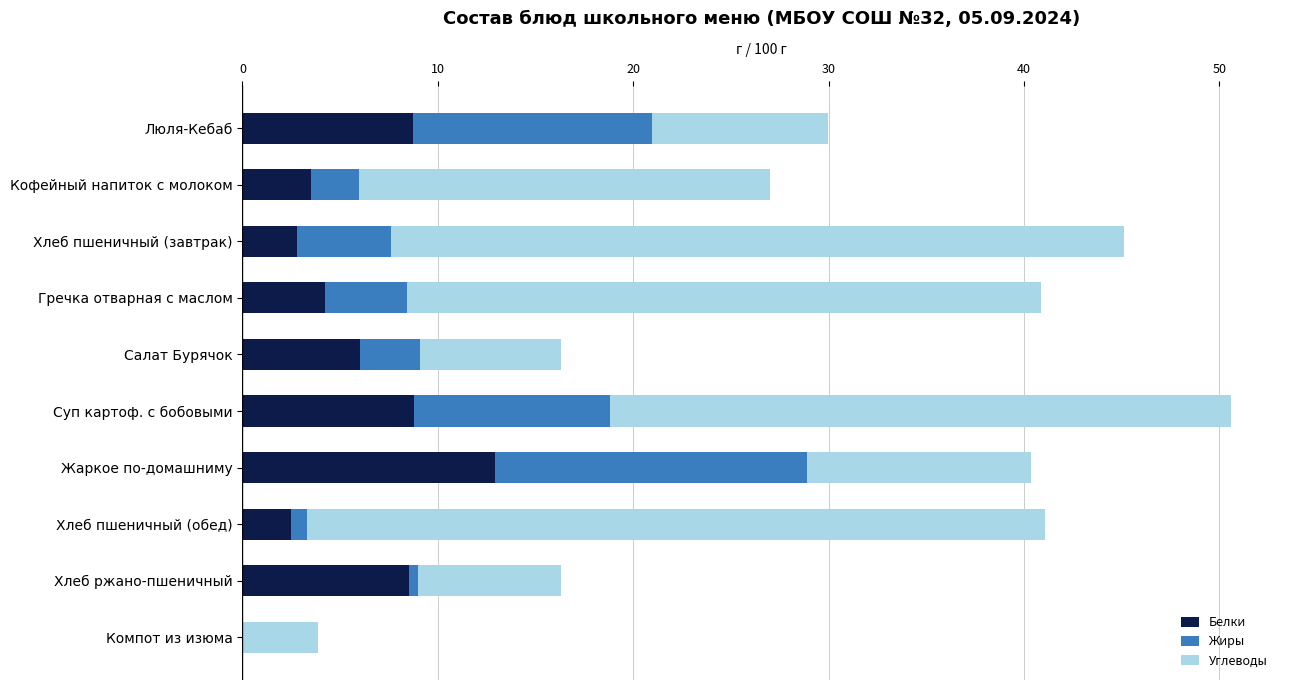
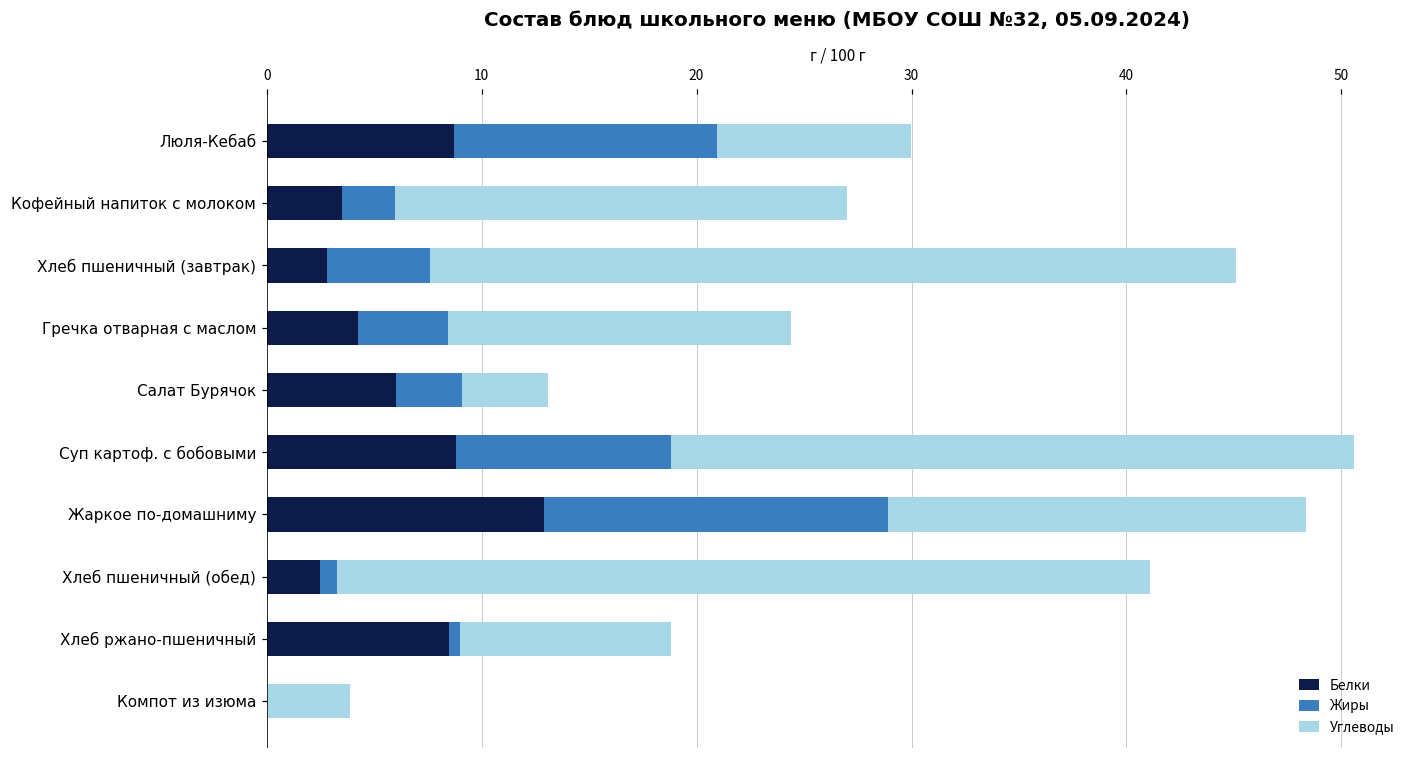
  {
    "Белки": {
      "Люля-Кебаб": 8.7,
      "Кофейный напиток с молоком": 3.5,
      "Хлеб пшеничный (завтрак)": 2.8,
      "Гречка отварная с маслом": 4.2,
      "Салат Бурячок": 6.0,
      "Суп картоф. с бобовыми": 8.8,
      "Жаркое по-домашниму": 12.9,
      "Хлеб пшеничный (обед)": 2.5,
      "Хлеб ржано-пшеничный": 8.5,
      "Компот из изюма": 0.0
    },
    "Жиры": {
      "Люля-Кебаб": 12.2,
      "Кофейный напиток с молоком": 2.5,
      "Хлеб пшеничный (завтрак)": 4.8,
      "Гречка отварная с маслом": 4.2,
      "Салат Бурячок": 3.1,
      "Суп картоф. с бобовыми": 10.0,
      "Жаркое по-домашниму": 16.0,
      "Хлеб пшеничный (обед)": 0.8,
      "Хлеб ржано-пшеничный": 0.5,
      "Компот из изюма": 0.0
    },
    "Углеводы": {
      "Люля-Кебаб": 9.0,
      "Кофейный напиток с молоком": 21.0,
      "Хлеб пшеничный (завтрак)": 37.5,
-     "Гречка отварная с маслом": 32.4,
-     "Салат Бурячок": 7.2,
+     "Гречка отварная с маслом": 15.9,
+     "Салат Бурячок": 4.0,
      "Суп картоф. с бобовыми": 31.8,
-     "Жаркое по-домашниму": 11.5,
+     "Жаркое по-домашниму": 19.4,
      "Хлеб пшеничный (обед)": 37.8,
-     "Хлеб ржано-пшеничный": 7.3,
+     "Хлеб ржано-пшеничный": 9.8,
      "Компот из изюма": 3.9
    }
  }
